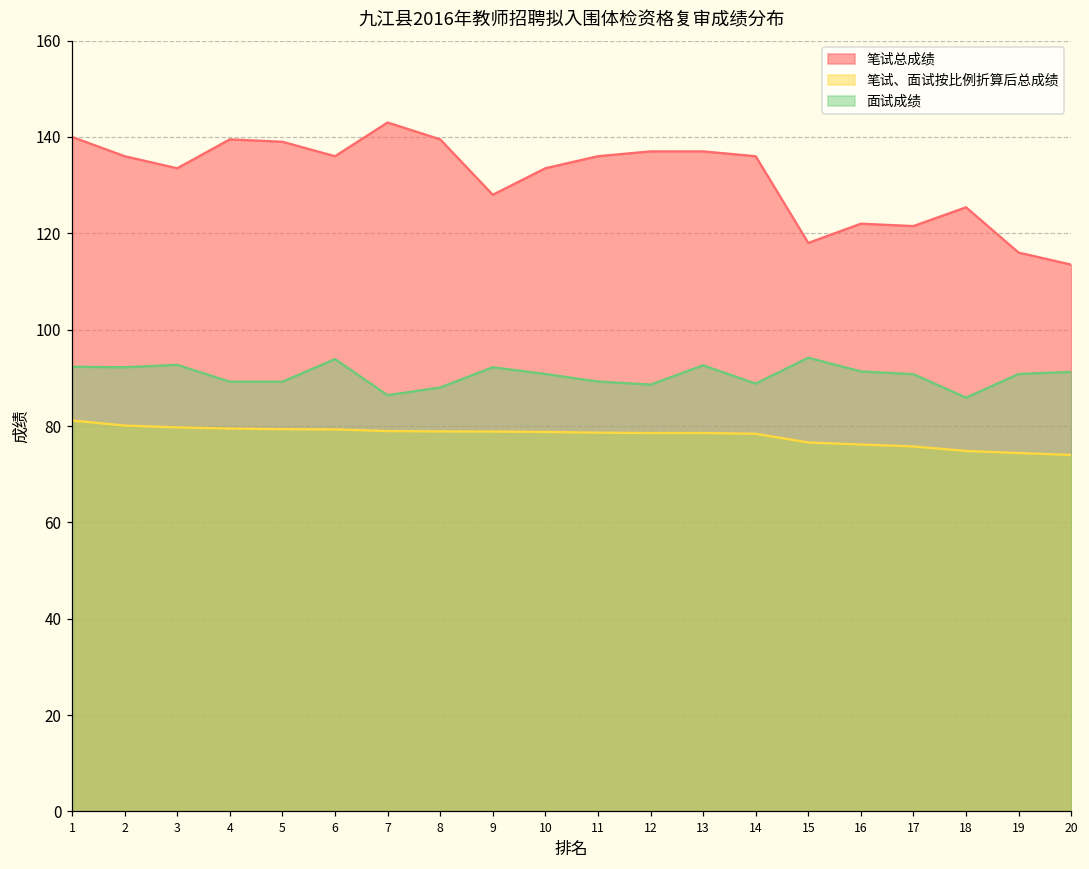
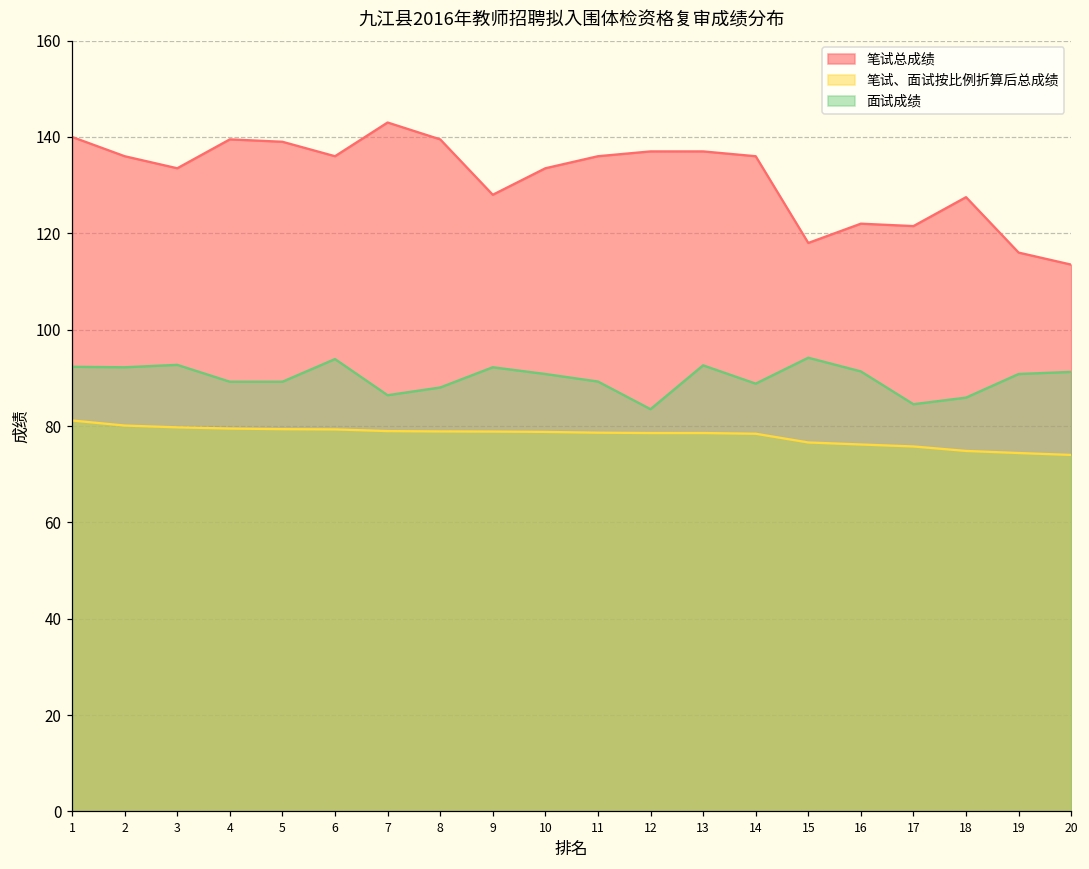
  {
    "笔试总成绩": {
      "1": 140,
      "2": 136,
      "3": 134,
      "4": 140,
      "5": 139,
      "6": 136,
      "7": 143,
      "8": 140,
      "9": 128,
      "10": 134,
      "11": 136,
      "12": 137,
      "13": 137,
      "14": 136,
      "15": 118,
      "16": 122,
      "17": 122,
-     "18": 125,
+     "18": 128,
      "19": 116,
      "20": 114
    },
    "笔试、面试按比例折算后总成绩": {
      "1": 81,
      "2": 80,
      "3": 80,
      "4": 79,
      "5": 79,
      "6": 79,
      "7": 79,
      "8": 79,
      "9": 79,
      "10": 79,
      "11": 79,
      "12": 79,
      "13": 79,
      "14": 78,
      "15": 77,
      "16": 76,
      "17": 76,
      "18": 75,
      "19": 74,
      "20": 74
    },
    "面试成绩": {
      "1": 92,
      "2": 92,
      "3": 93,
      "4": 89,
      "5": 89,
      "6": 94,
      "7": 86,
      "8": 88,
      "9": 92,
      "10": 91,
      "11": 89,
-     "12": 89,
+     "12": 84,
      "13": 93,
      "14": 89,
      "15": 94,
      "16": 91,
-     "17": 91,
+     "17": 85,
      "18": 86,
      "19": 91,
      "20": 91
    }
  }
